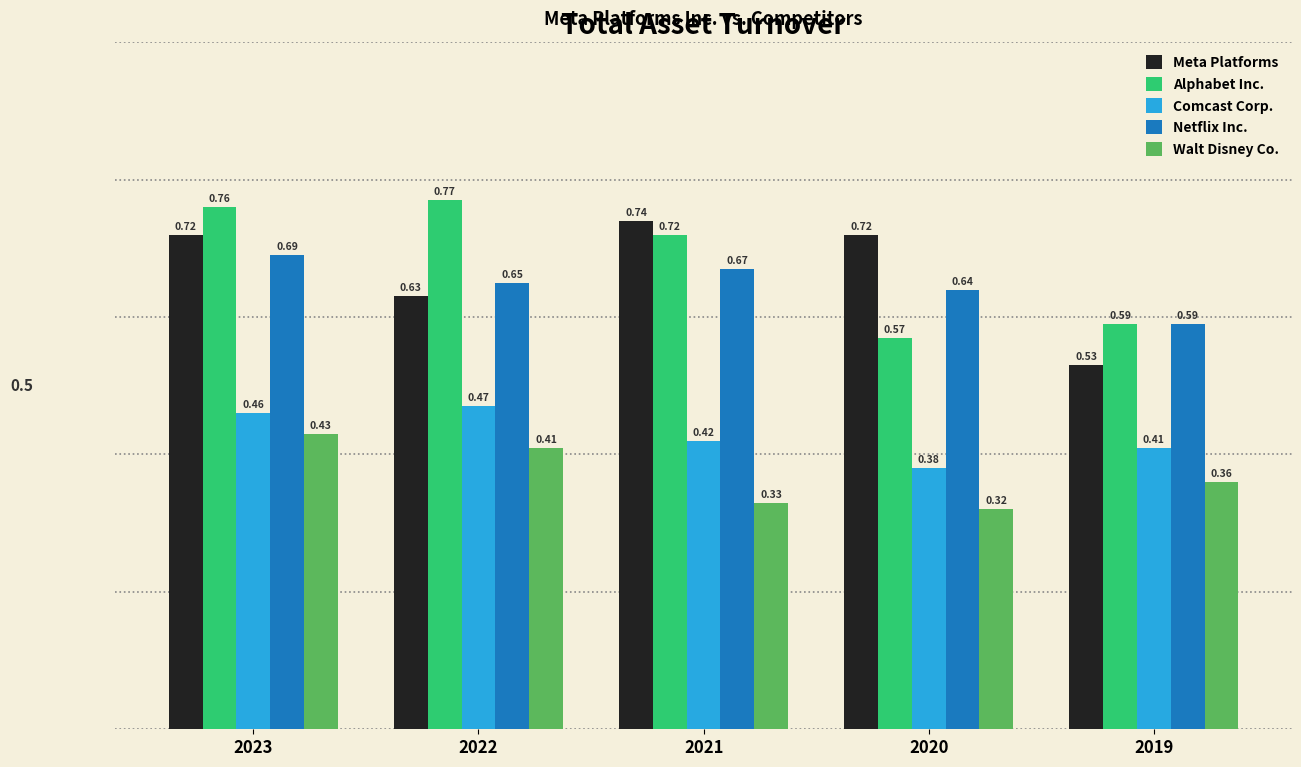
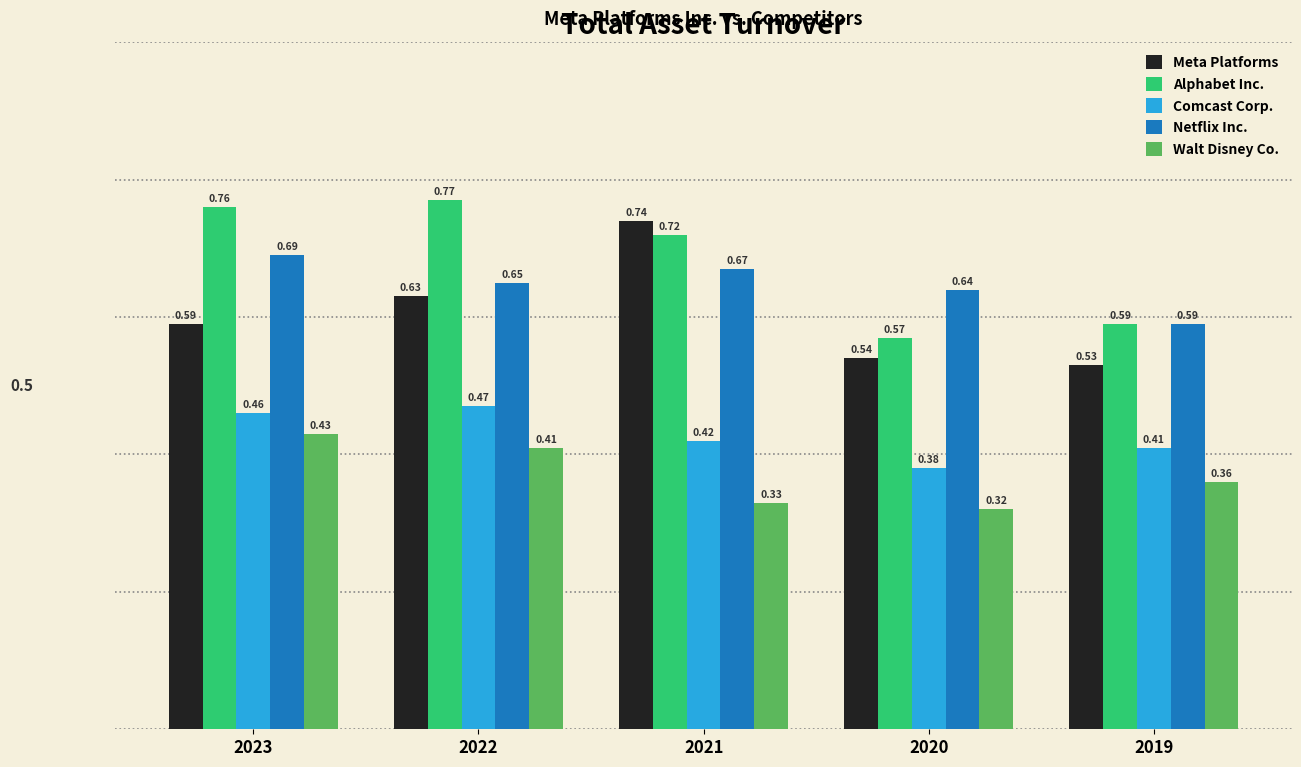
  {
    "Meta Platforms": {
-     "2023": 0.72,
+     "2023": 0.59,
      "2022": 0.63,
      "2021": 0.74,
-     "2020": 0.72,
+     "2020": 0.54,
      "2019": 0.53
    }
  }
